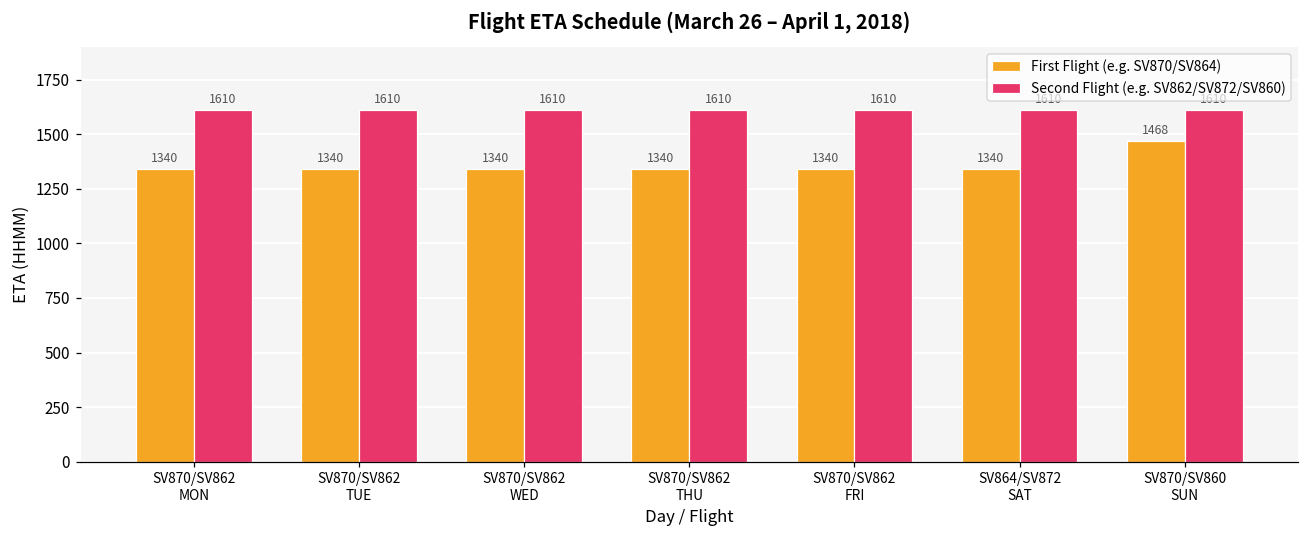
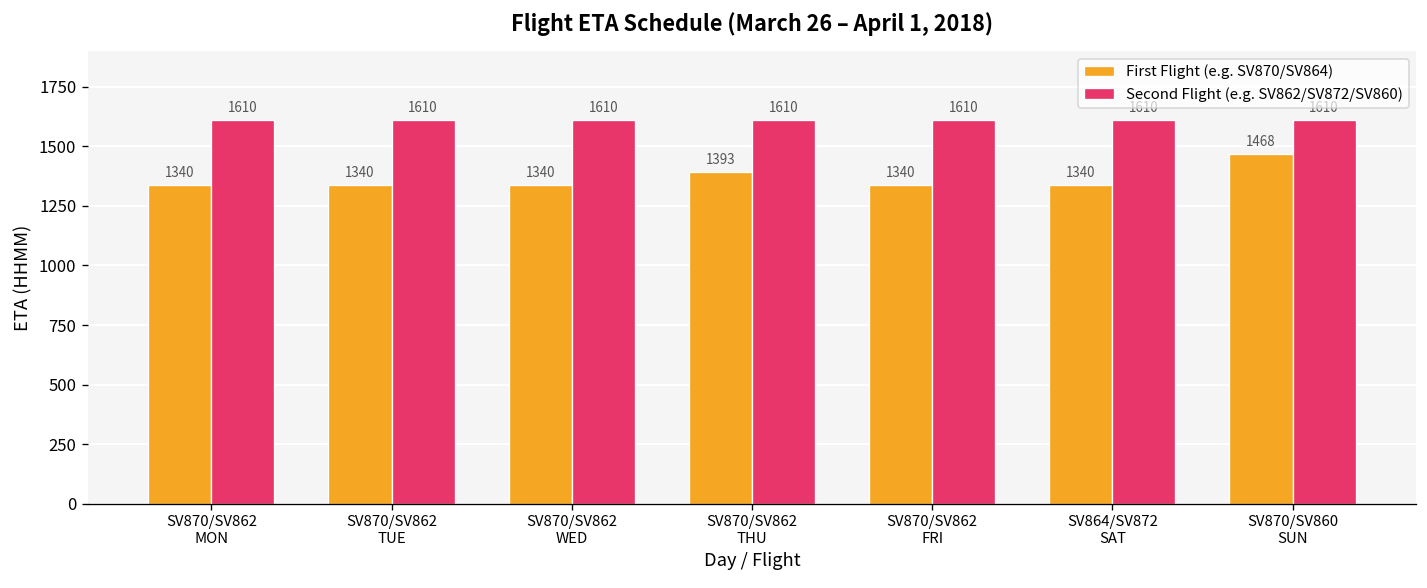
  {
    "First Flight (e.g. SV870/SV864)": {
      "SV870/SV862 MON": 1340,
      "SV870/SV862 TUE": 1340,
      "SV870/SV862 WED": 1340,
-     "SV870/SV862 THU": 1340,
+     "SV870/SV862 THU": 1393,
      "SV870/SV862 FRI": 1340,
      "SV864/SV872 SAT": 1340,
      "SV870/SV860 SUN": 1468
    },
    "Second Flight (e.g. SV862/SV872/SV860)": {
      "SV870/SV862 MON": 1610,
      "SV870/SV862 TUE": 1610,
      "SV870/SV862 WED": 1610,
      "SV870/SV862 THU": 1610,
      "SV870/SV862 FRI": 1610
    }
  }
